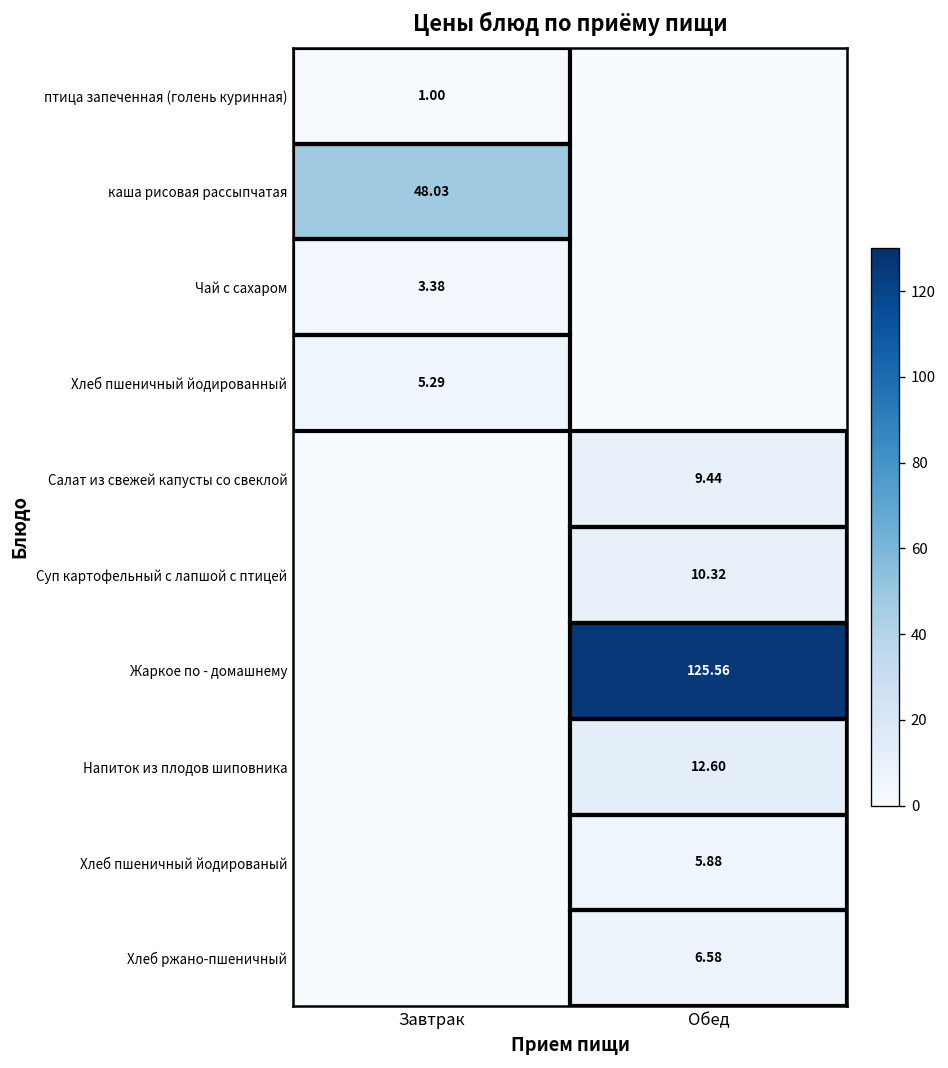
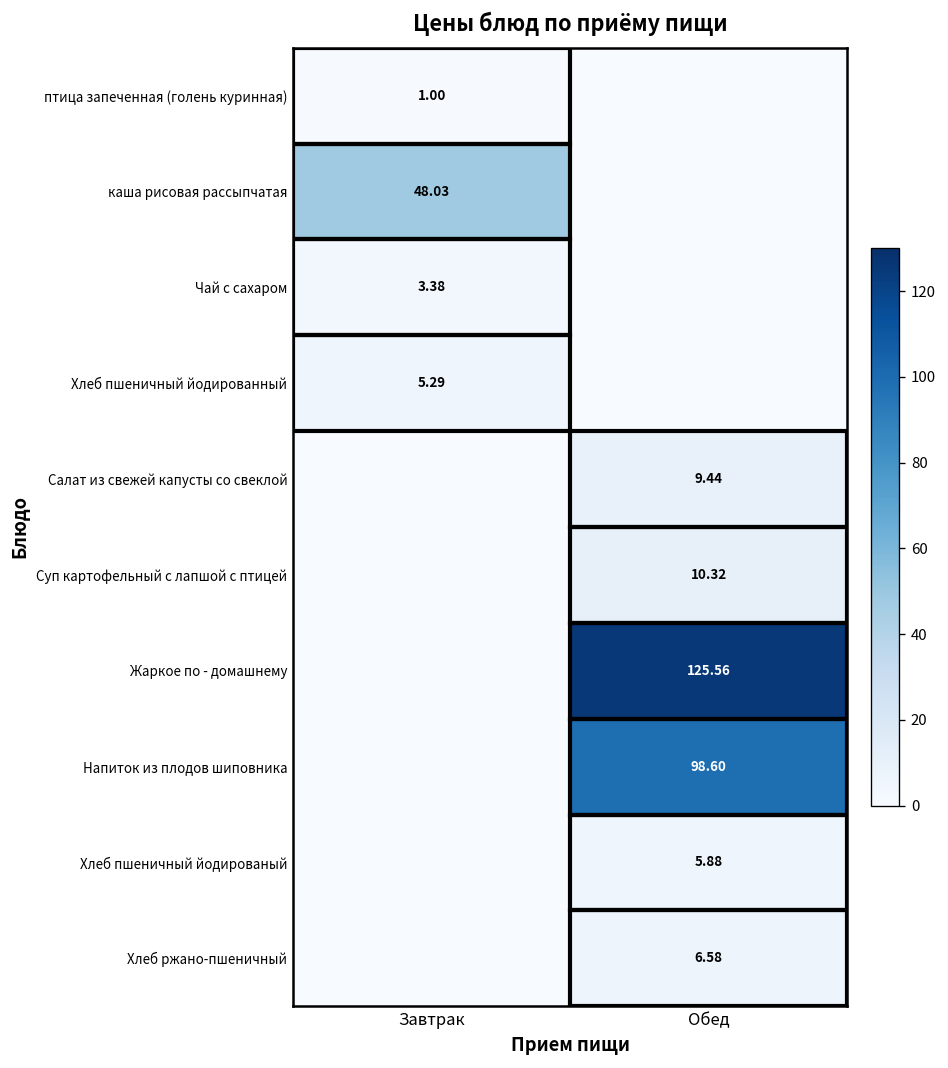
  {
    "птица запеченная (голень куринная)": {
      "Завтрак": 1.00
    },
    "каша рисовая рассыпчатая": {
      "Завтрак": 48.03
    },
    "Чай с сахаром": {
      "Завтрак": 3.38
    },
    "Хлеб пшеничный йодированный": {
      "Завтрак": 5.29
    },
    "Салат из свежей капусты со свеклой": {
      "Обед": 9.44
    },
    "Суп картофельный с лапшой с птицей": {
      "Обед": 10.32
    },
    "Жаркое по - домашнему": {
      "Обед": 125.56
    },
    "Напиток из плодов шиповника": {
-     "Обед": 12.60
+     "Обед": 98.60
    },
    "Хлеб пшеничный йодированый": {
      "Обед": 5.88
    },
    "Хлеб ржано-пшеничный": {
      "Обед": 6.58
    }
  }
